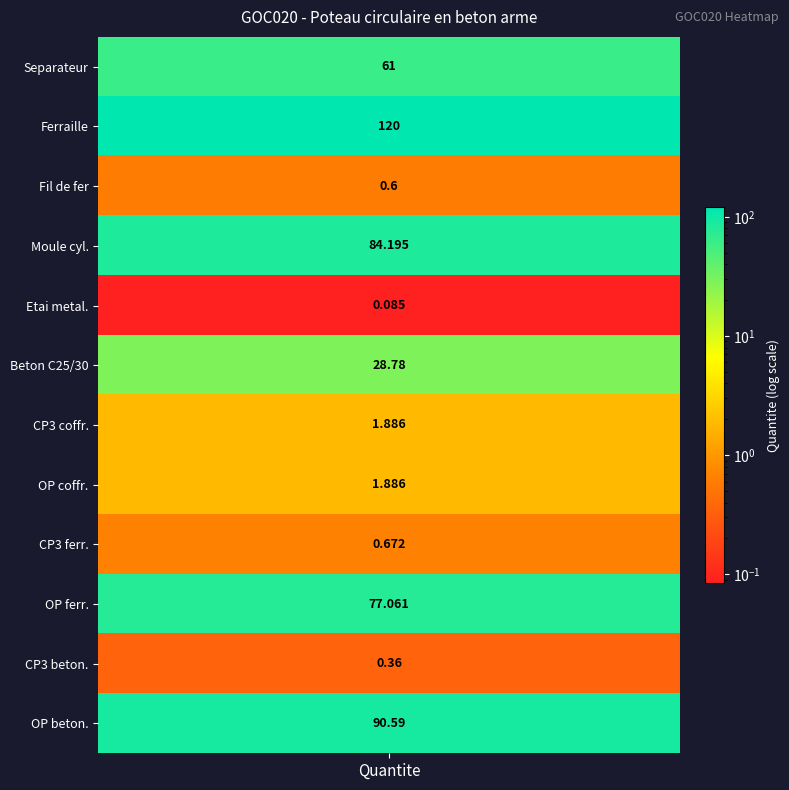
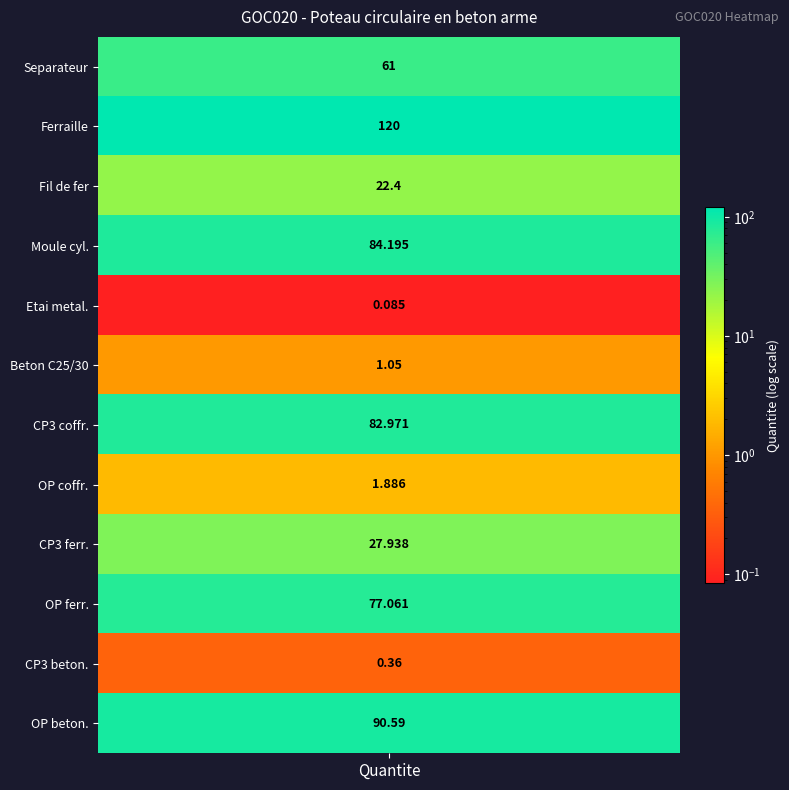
  {
    "Separateur": {
      "Quantite": 61
    },
    "Ferraille": {
      "Quantite": 120
    },
    "Fil de fer": {
-     "Quantite": 0.6
+     "Quantite": 22.4
    },
    "Moule cyl.": {
      "Quantite": 84.195
    },
    "Etai metal.": {
      "Quantite": 0.085
    },
    "Beton C25/30": {
-     "Quantite": 28.78
+     "Quantite": 1.05
    },
    "CP3 coffr.": {
-     "Quantite": 1.886
+     "Quantite": 82.971
    },
    "OP coffr.": {
      "Quantite": 1.886
    },
    "CP3 ferr.": {
-     "Quantite": 0.672
+     "Quantite": 27.938
    },
    "OP ferr.": {
      "Quantite": 77.061
    },
    "CP3 beton.": {
      "Quantite": 0.36
    },
    "OP beton.": {
      "Quantite": 90.59
    }
  }
